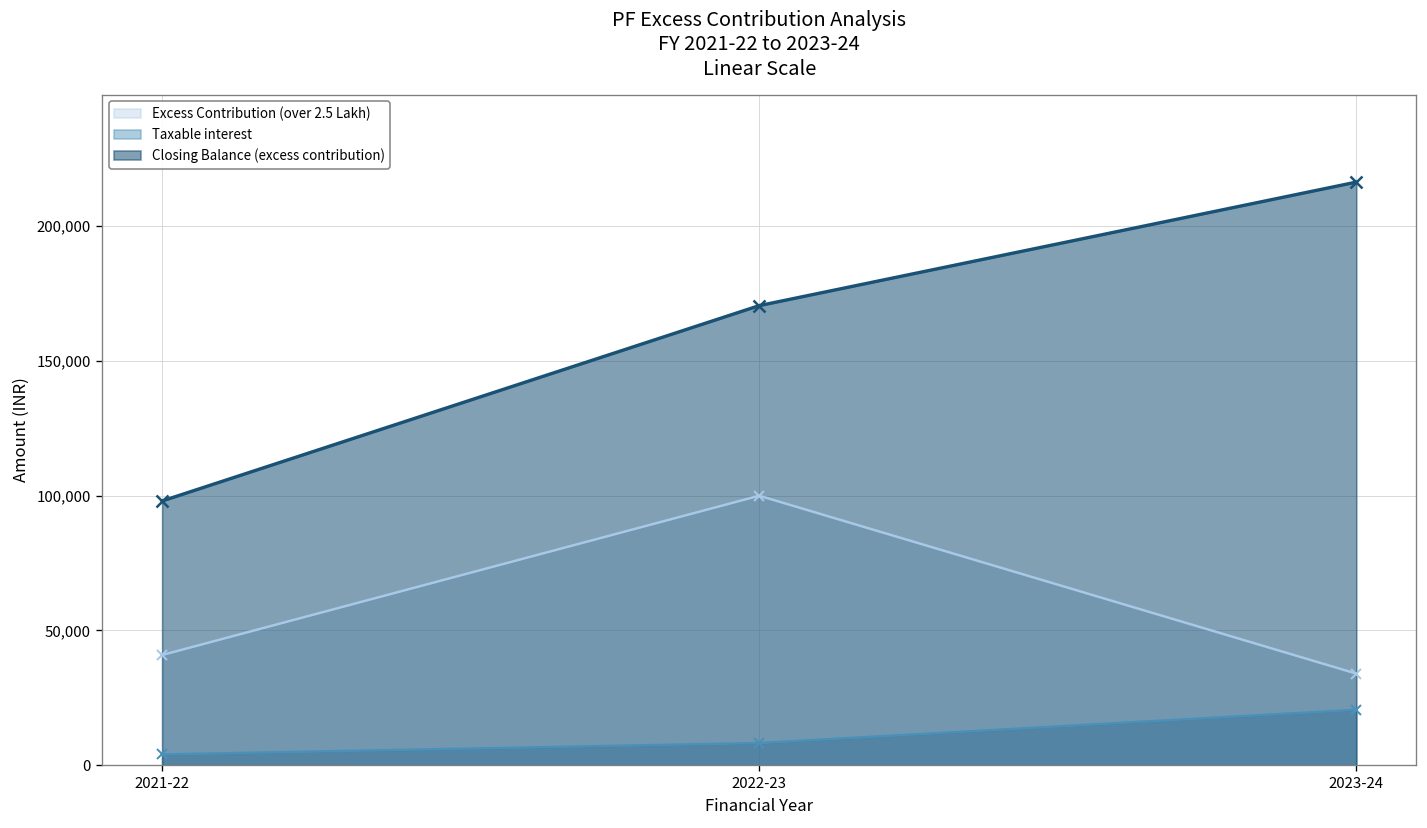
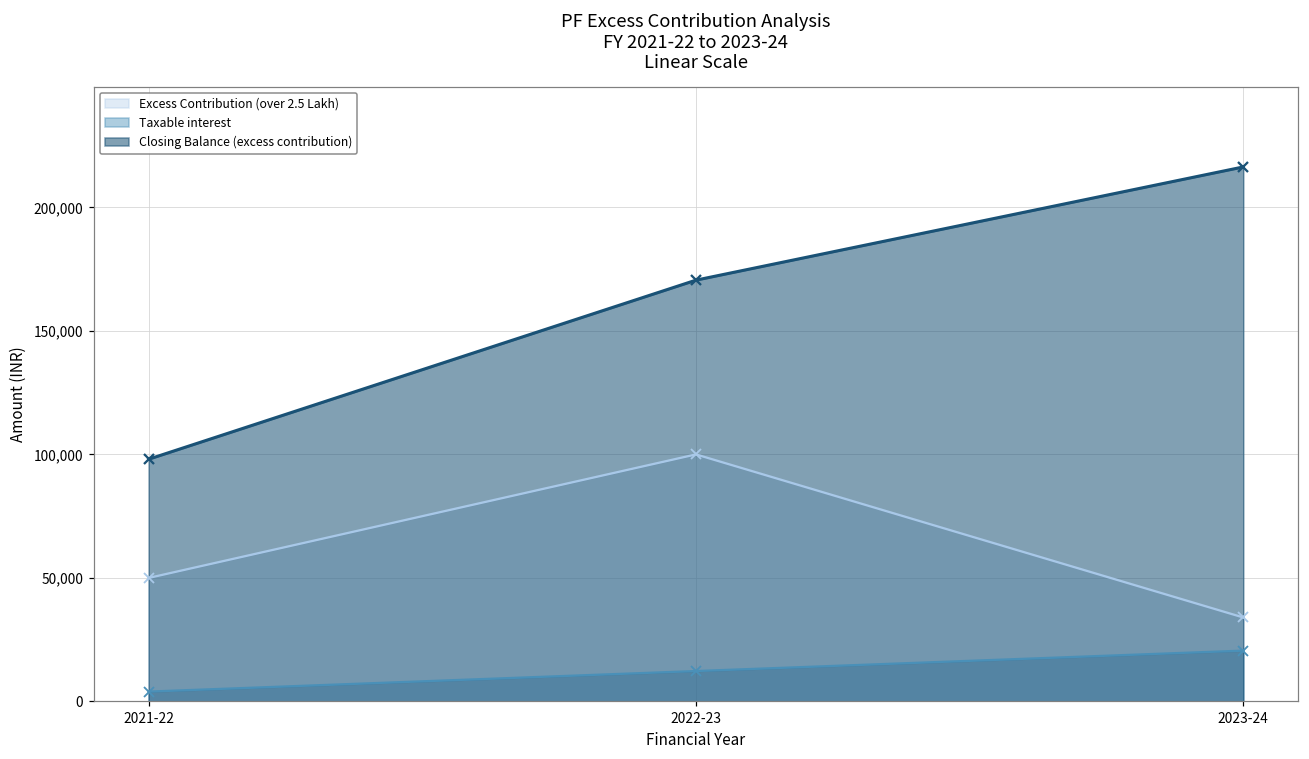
  {
    "Excess Contribution (over 2.5 Lakh)": {
-     "2021-22": "41,000",
+     "2021-22": "50,000",
      "2022-23": "100,000",
      "2023-24": "34,000"
    },
    "Taxable interest": {
      "2021-22": "4,000",
-     "2022-23": "8,000",
+     "2022-23": "12,000",
      "2023-24": "21,000"
    },
    "Closing Balance (excess contribution)": {
      "2021-22": "98,000",
      "2022-23": "171,000",
      "2023-24": "216,000"
    }
  }
